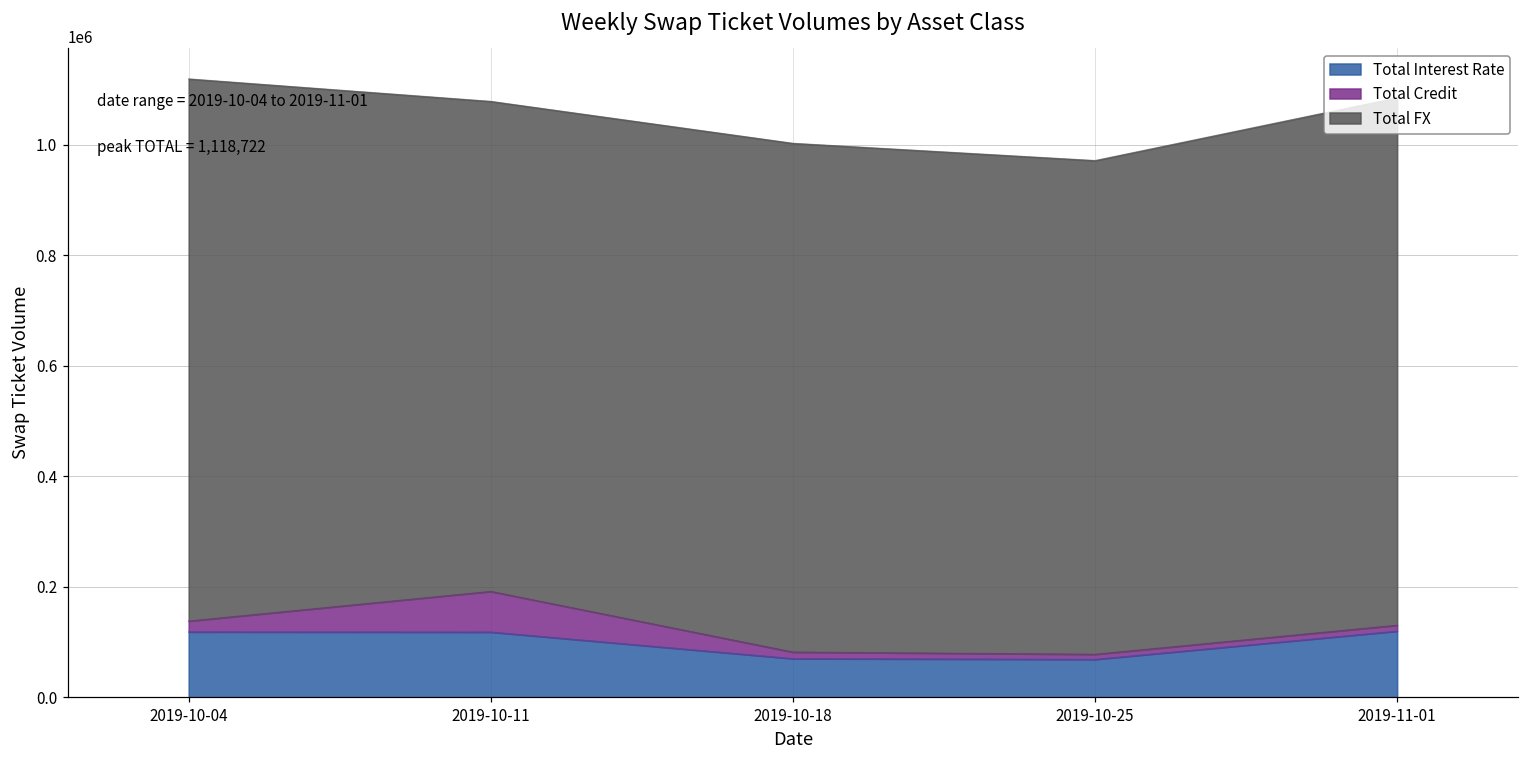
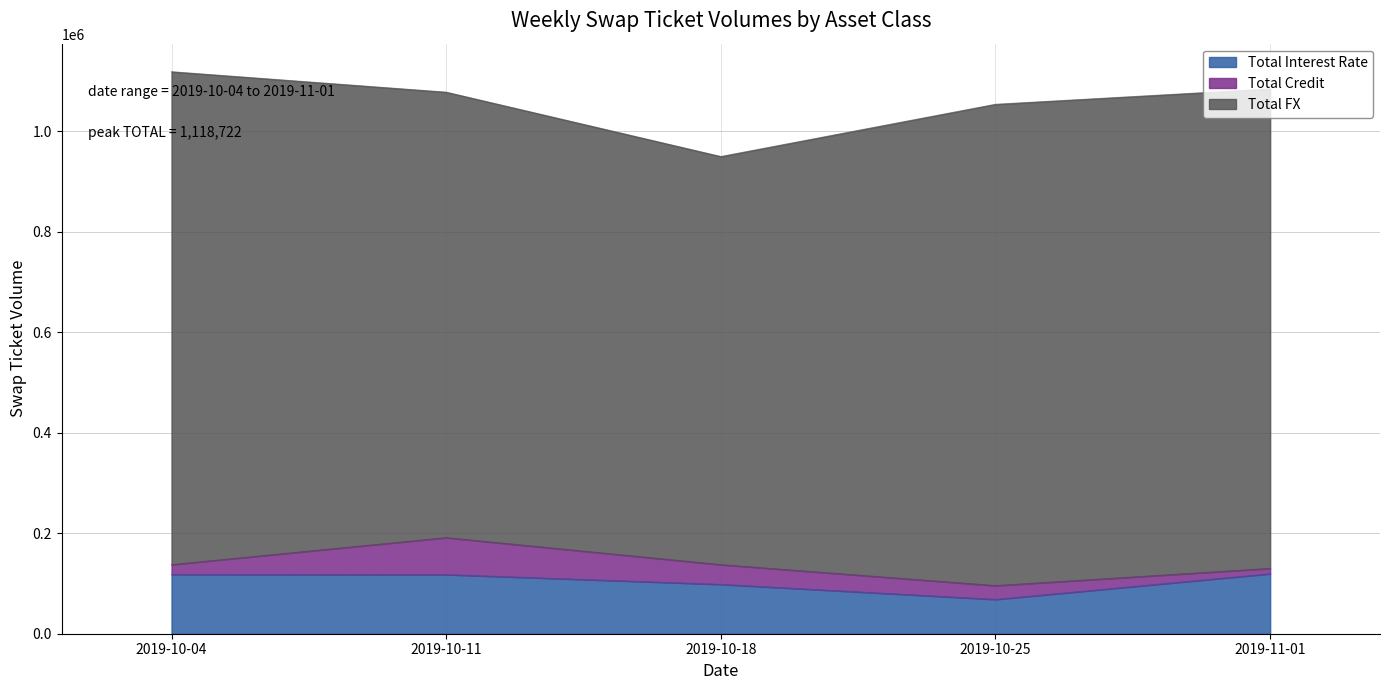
  {
    "Total Interest Rate": {
      "2019-10-04": 120000,
      "2019-10-11": 120000,
-     "2019-10-18": 70000,
+     "2019-10-18": 100000,
      "2019-10-25": 70000,
      "2019-11-01": 120000
    },
    "Total Credit": {
      "2019-10-04": 20000,
      "2019-10-11": 70000,
-     "2019-10-18": 10000,
-     "2019-10-25": 10000,
+     "2019-10-18": 40000,
+     "2019-10-25": 30000,
      "2019-11-01": 10000
    },
    "Total FX": {
      "2019-10-11": 890000,
-     "2019-10-18": 920000,
-     "2019-10-25": 890000
+     "2019-10-18": 810000,
+     "2019-10-25": 960000
    }
  }
